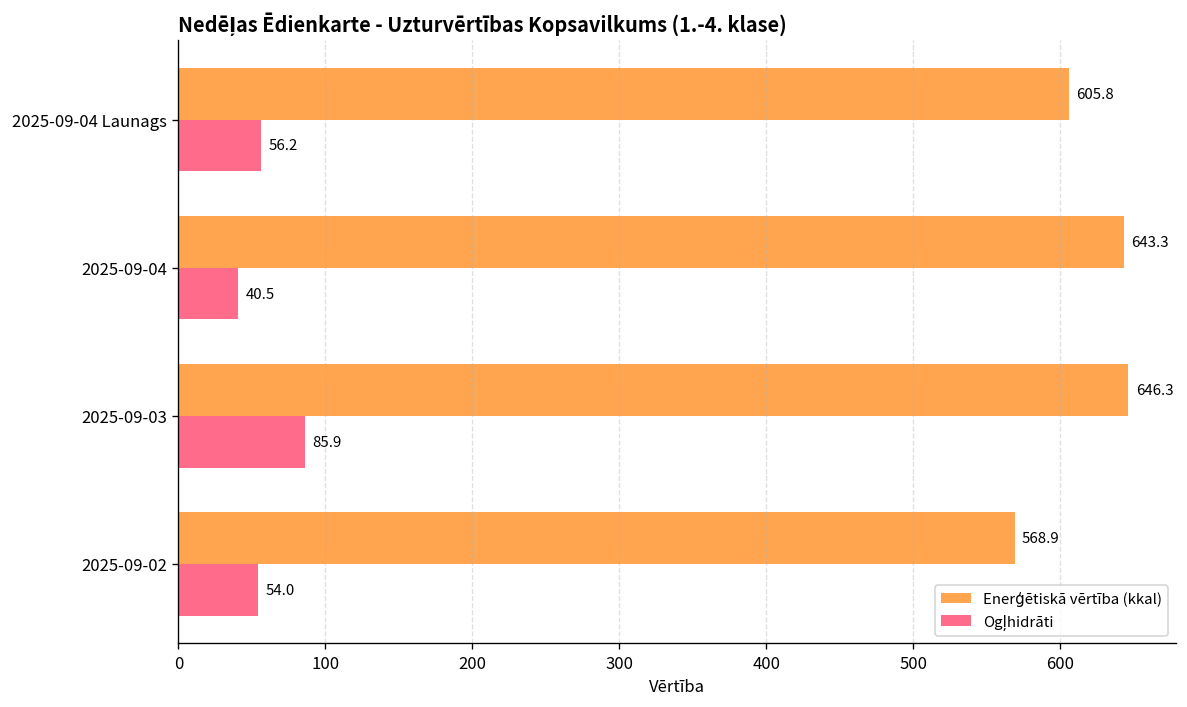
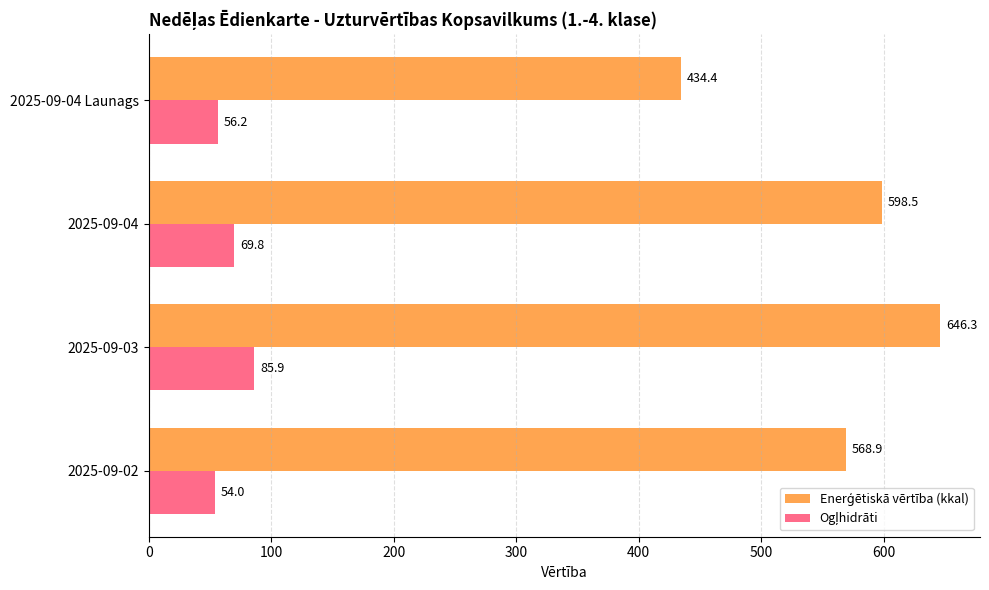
  {
    "Enerģētiskā vērtība (kkal)": {
-     "2025-09-04 Launags": 605.8,
-     "2025-09-04": 643.3,
+     "2025-09-04 Launags": 434.4,
+     "2025-09-04": 598.5,
      "2025-09-03": 646.3,
      "2025-09-02": 568.9
    },
    "Ogļhidrāti": {
      "2025-09-04 Launags": 56.2,
-     "2025-09-04": 40.5,
+     "2025-09-04": 69.8,
      "2025-09-03": 85.9,
      "2025-09-02": 54.0
    }
  }
